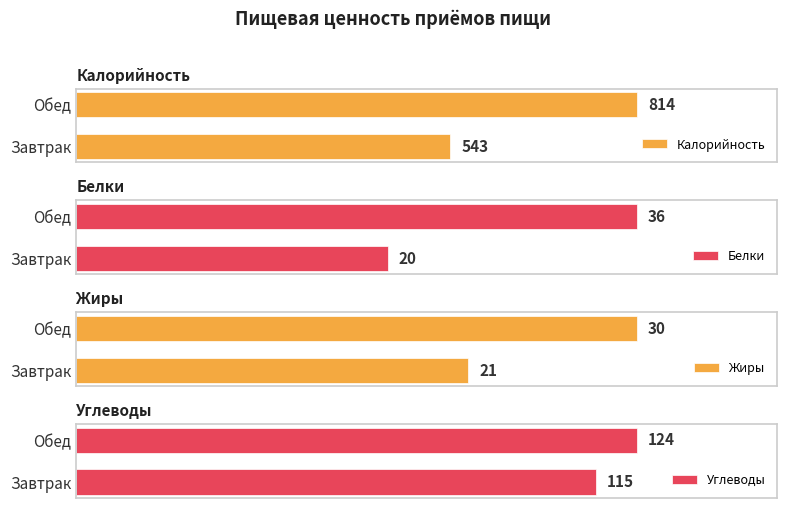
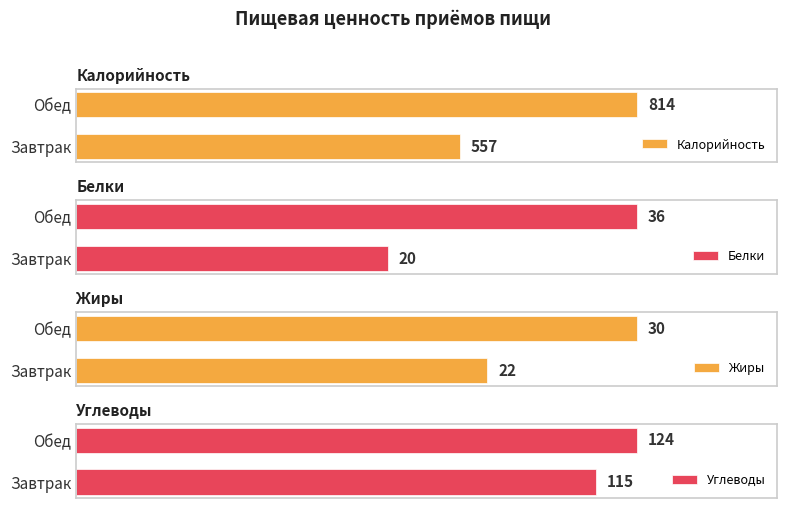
  {
    "Калорийность": {
      "Обед": 814,
-     "Завтрак": 543
+     "Завтрак": 557
    },
    "Белки": {
      "Обед": 36,
      "Завтрак": 20
    },
    "Жиры": {
      "Обед": 30,
-     "Завтрак": 21
+     "Завтрак": 22
    },
    "Углеводы": {
      "Обед": 124,
      "Завтрак": 115
    }
  }
